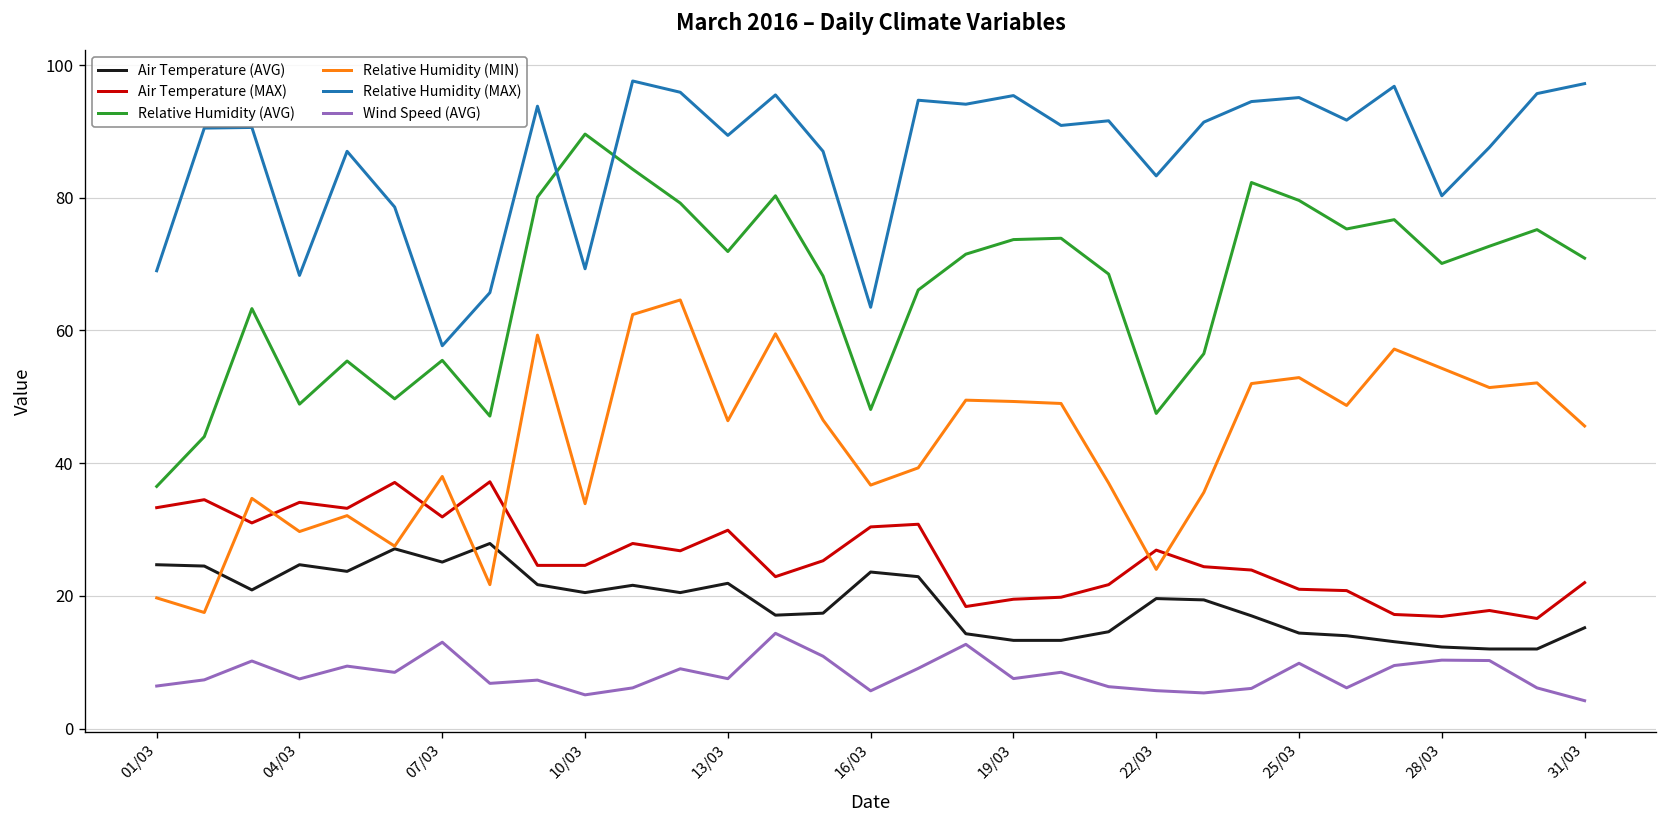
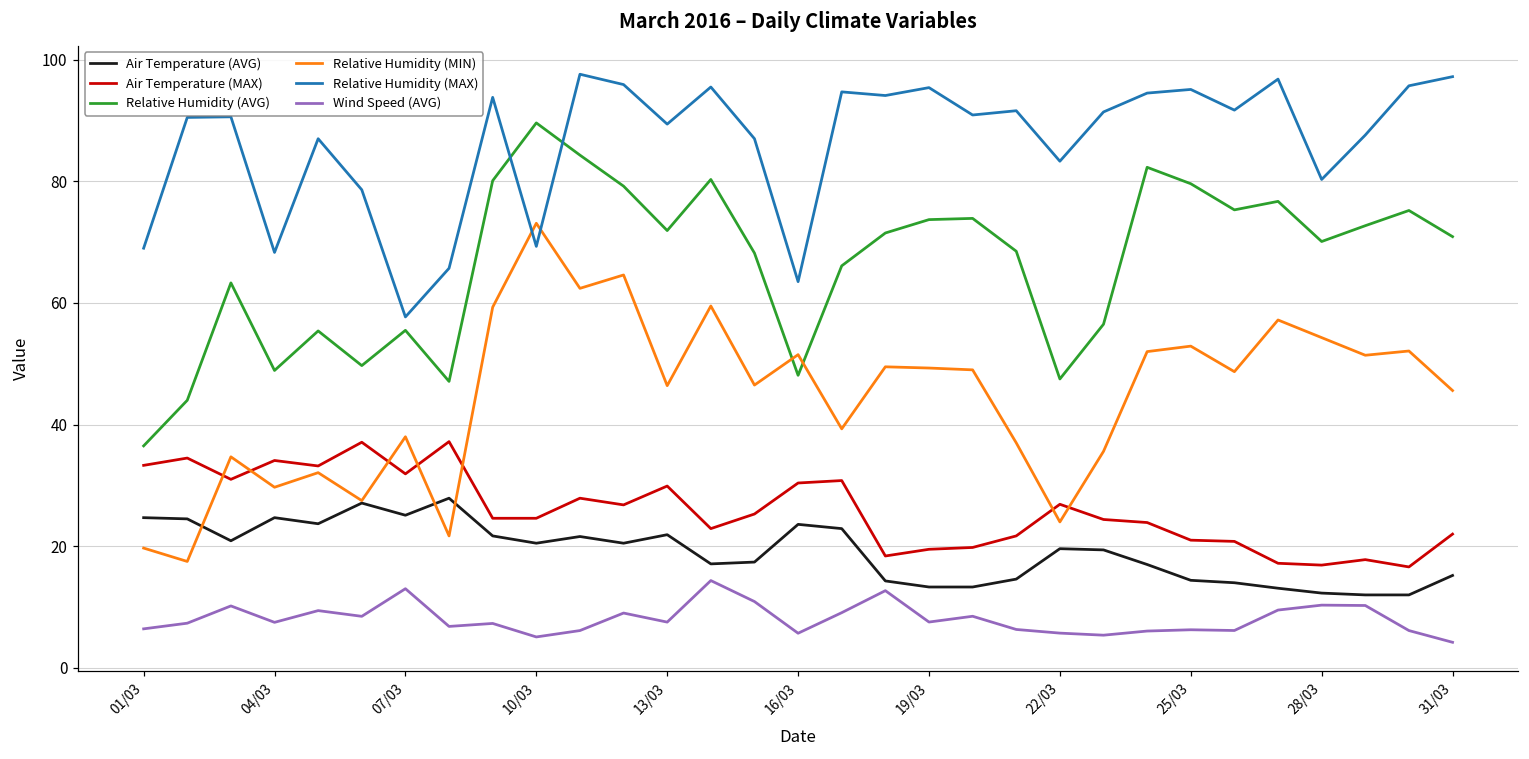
  {
    "Air Temperature (AVG)": {
      "01/03": 25,
      "04/03": 25,
      "07/03": 25,
      "10/03": 21,
      "13/03": 22,
      "16/03": 24,
      "19/03": 13,
      "22/03": 20,
      "25/03": 14,
      "28/03": 12,
      "31/03": 15
    },
    "Air Temperature (MAX)": {
      "01/03": 33,
      "04/03": 34,
      "07/03": 32,
      "10/03": 25,
      "13/03": 30,
      "16/03": 30,
      "19/03": 20,
      "22/03": 27,
      "25/03": 21,
      "28/03": 17,
      "31/03": 22
    },
    "Relative Humidity (AVG)": {
      "01/03": 37,
      "04/03": 49,
      "07/03": 56,
      "10/03": 90,
      "13/03": 72,
      "16/03": 48,
      "19/03": 74,
      "22/03": 48,
      "25/03": 80,
      "28/03": 70,
      "31/03": 71
    },
    "Relative Humidity (MIN)": {
      "01/03": 20,
      "04/03": 30,
      "07/03": 38,
-     "10/03": 34,
+     "10/03": 73,
      "13/03": 46,
-     "16/03": 37,
+     "16/03": 52,
      "19/03": 49,
      "22/03": 24,
      "25/03": 53,
      "28/03": 54,
      "31/03": 46
    },
    "Relative Humidity (MAX)": {
      "01/03": 69,
      "04/03": 68,
      "07/03": 58,
      "10/03": 69,
      "13/03": 89,
      "16/03": 64,
      "19/03": 95,
      "22/03": 83,
      "25/03": 95,
      "28/03": 80,
      "31/03": 97
    },
    "Wind Speed (AVG)": {
      "01/03": 6,
      "04/03": 7,
      "07/03": 13,
      "10/03": 5,
      "13/03": 8,
      "16/03": 6,
      "19/03": 8,
      "22/03": 6,
-     "25/03": 10,
+     "25/03": 6,
      "28/03": 10,
      "31/03": 4
    }
  }
